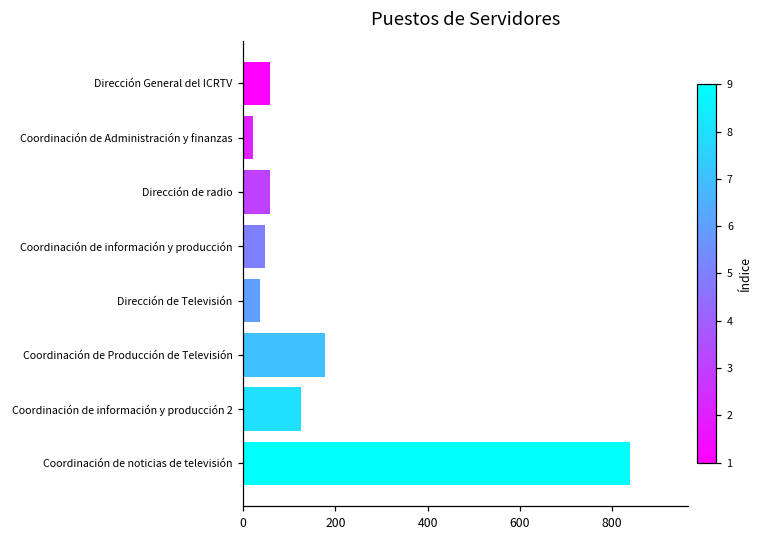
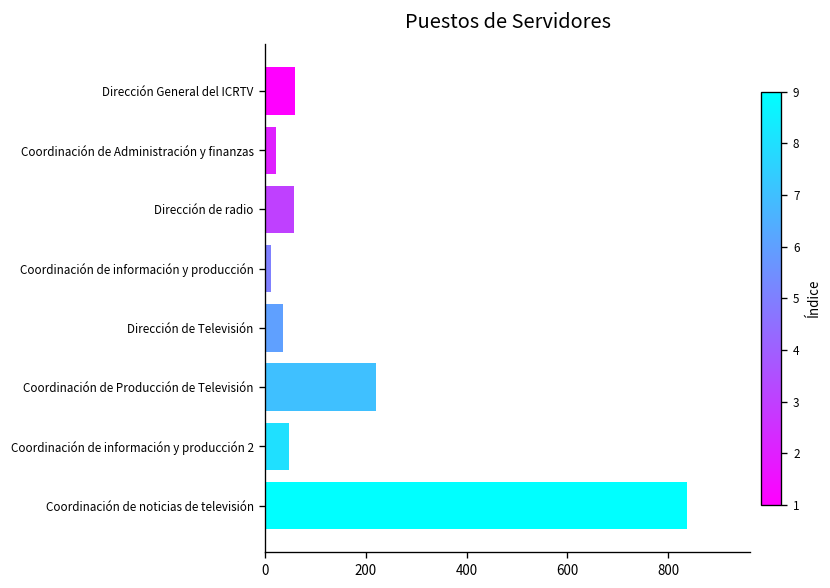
  {
    "Dirección General del ICRTV": 60,
    "Coordinación de Administración y finanzas": 20,
    "Dirección de radio": 60,
-   "Coordinación de información y producción": 50,
+   "Coordinación de información y producción": 10,
    "Dirección de Televisión": 40,
-   "Coordinación de Producción de Televisión": 180,
-   "Coordinación de información y producción 2": 130,
+   "Coordinación de Producción de Televisión": 220,
+   "Coordinación de información y producción 2": 50,
    "Coordinación de noticias de televisión": 840
  }
